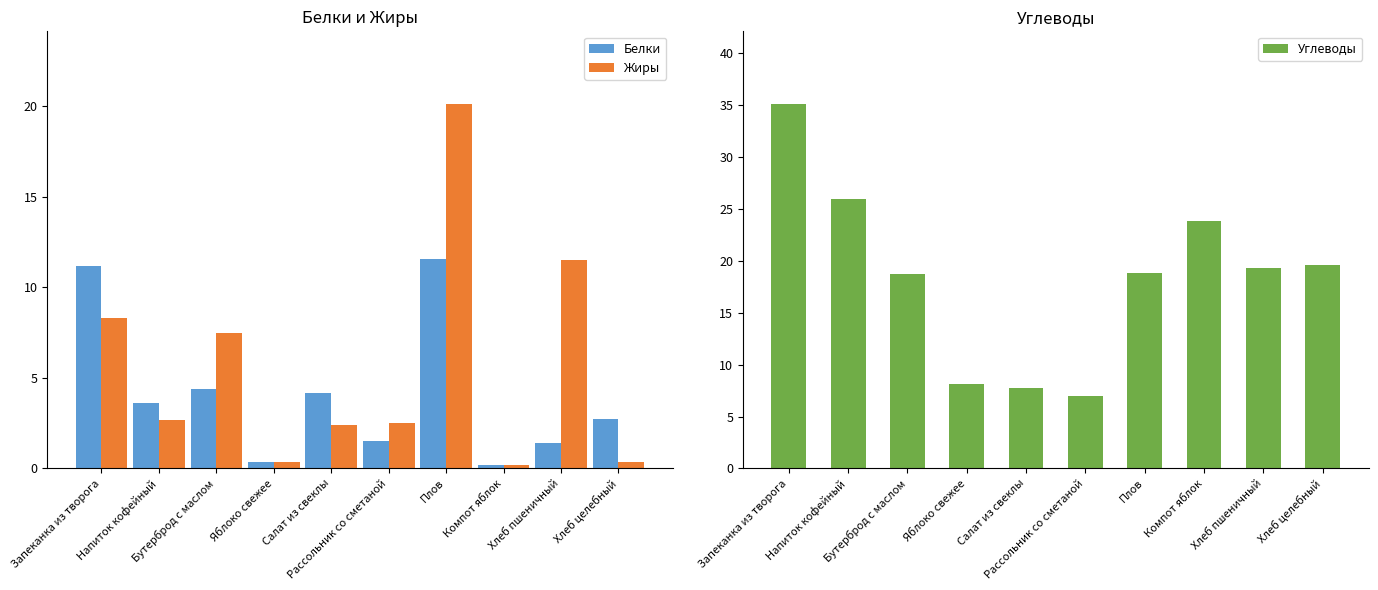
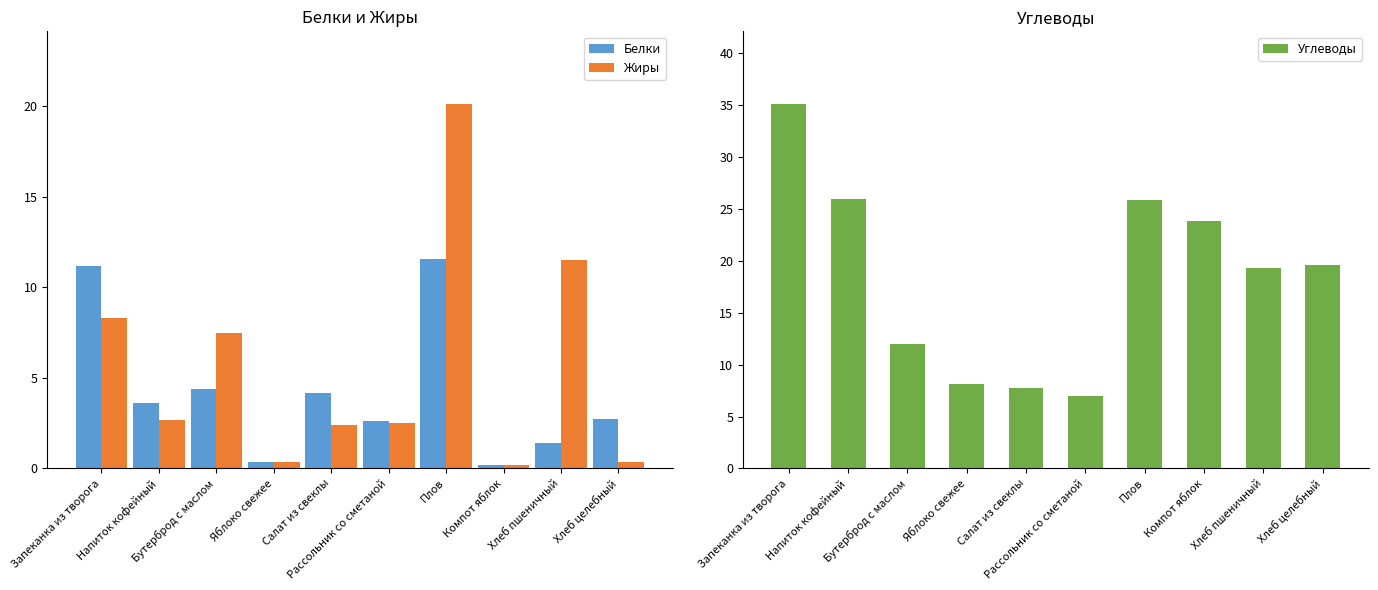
  {
    "Белки и Жиры": {
      "Белки": {
        "Запеканка из творога": 11.2,
        "Напиток кофейный": 3.6,
        "Бутерброд с маслом": 4.4,
        "Яблоко свежее": 0.4,
        "Салат из свеклы": 4.1,
-       "Рассольник со сметаной": 1.5,
+       "Рассольник со сметаной": 2.6,
        "Плов": 11.6,
        "Компот яблок": 0.2,
        "Хлеб пшеничный": 1.4,
        "Хлеб целебный": 2.7
      },
      "Жиры": {
        "Запеканка из творога": 8.3,
        "Напиток кофейный": 2.7,
        "Бутерброд с маслом": 7.5,
        "Яблоко свежее": 0.4,
        "Салат из свеклы": 2.4,
        "Рассольник со сметаной": 2.5,
        "Плов": 20.1,
        "Компот яблок": 0.2,
        "Хлеб пшеничный": 11.5,
        "Хлеб целебный": 0.4
      }
    },
    "Углеводы": {
      "Запеканка из творога": 35.1,
      "Напиток кофейный": 26.0,
-     "Бутерброд с маслом": 18.7,
+     "Бутерброд с маслом": 12.0,
      "Яблоко свежее": 8.1,
      "Салат из свеклы": 7.7,
      "Рассольник со сметаной": 7.0,
-     "Плов": 18.9,
+     "Плов": 25.9,
      "Компот яблок": 23.9,
      "Хлеб пшеничный": 19.3,
      "Хлеб целебный": 19.7
    }
  }
